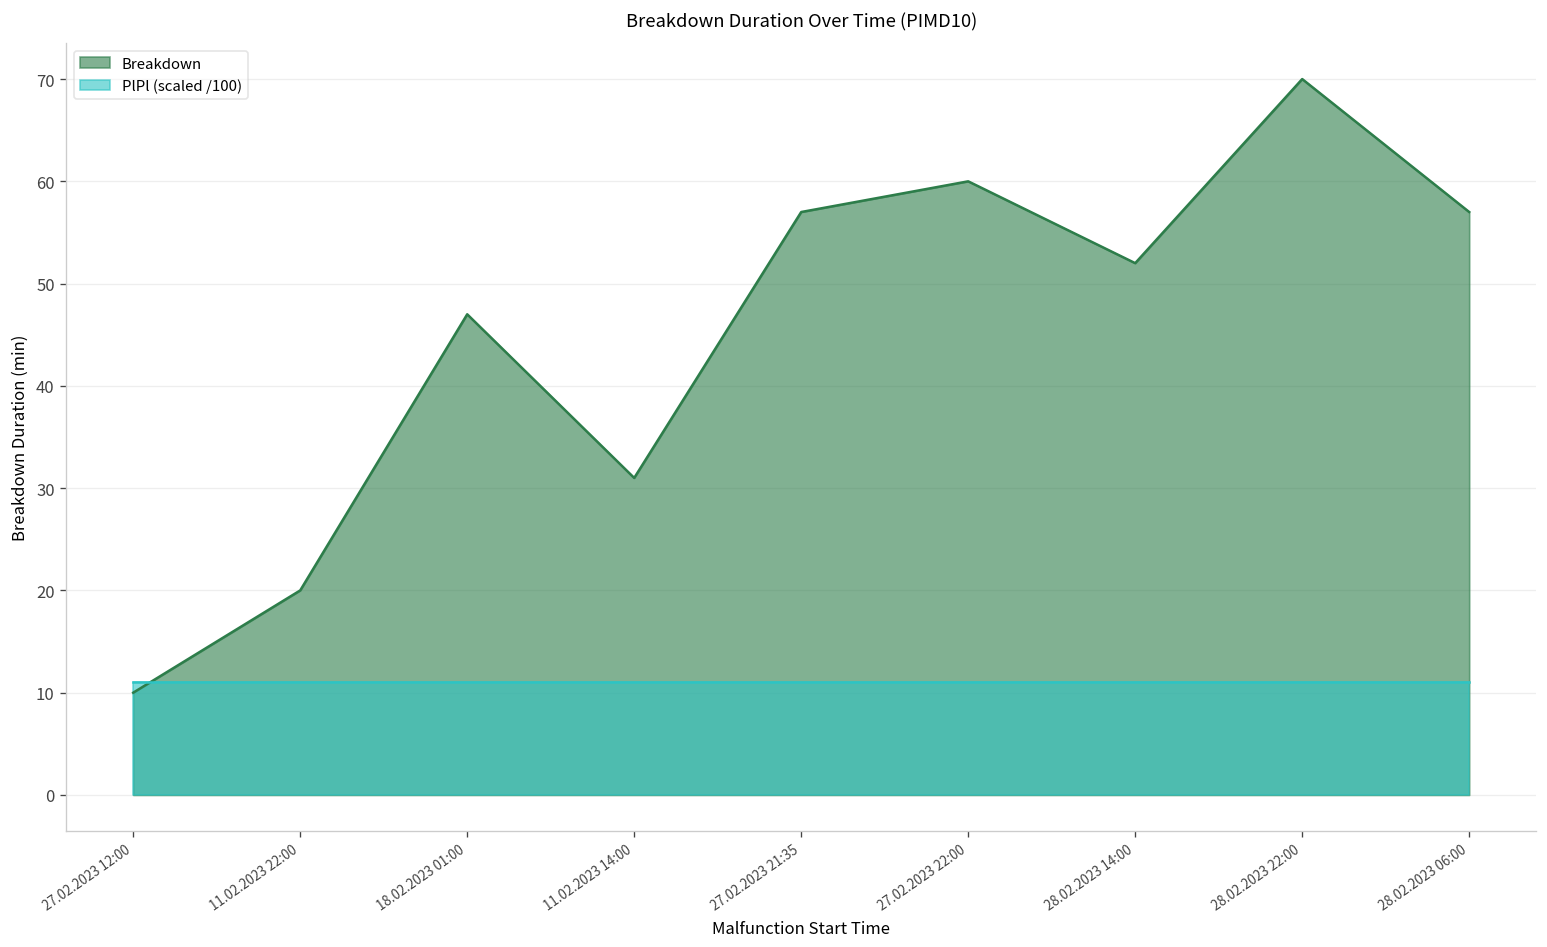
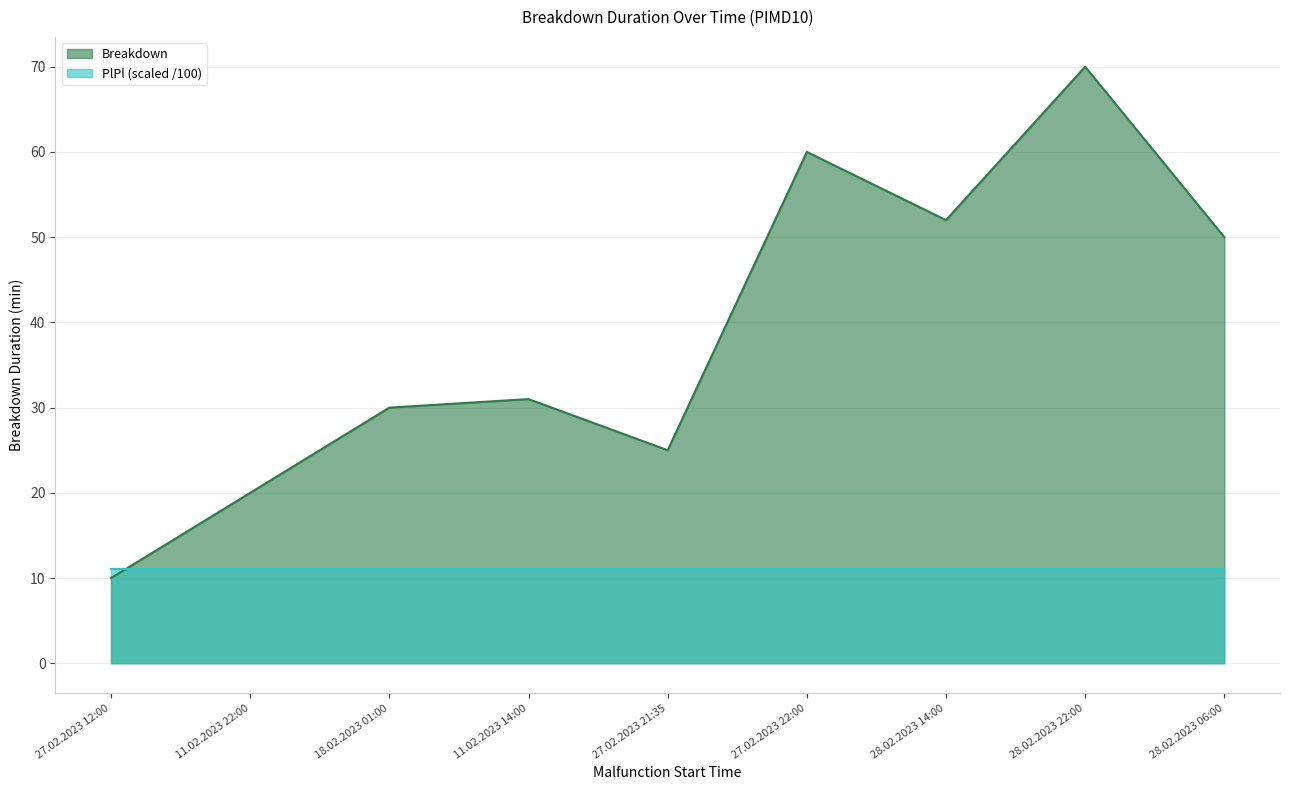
  {
    "Breakdown": {
      "27.02.2023 12:00": 10,
      "11.02.2023 22:00": 20,
-     "18.02.2023 01:00": 47,
+     "18.02.2023 01:00": 30,
      "11.02.2023 14:00": 31,
-     "27.02.2023 21:35": 57,
+     "27.02.2023 21:35": 25,
      "27.02.2023 22:00": 60,
      "28.02.2023 14:00": 52,
      "28.02.2023 22:00": 70,
-     "28.02.2023 06:00": 57
+     "28.02.2023 06:00": 50
    },
    "PlPl (scaled /100)": {
      "27.02.2023 12:00": 11,
      "11.02.2023 22:00": 11,
      "18.02.2023 01:00": 11,
      "11.02.2023 14:00": 11,
      "27.02.2023 21:35": 11,
      "27.02.2023 22:00": 11,
      "28.02.2023 14:00": 11,
      "28.02.2023 22:00": 11,
      "28.02.2023 06:00": 11
    }
  }
